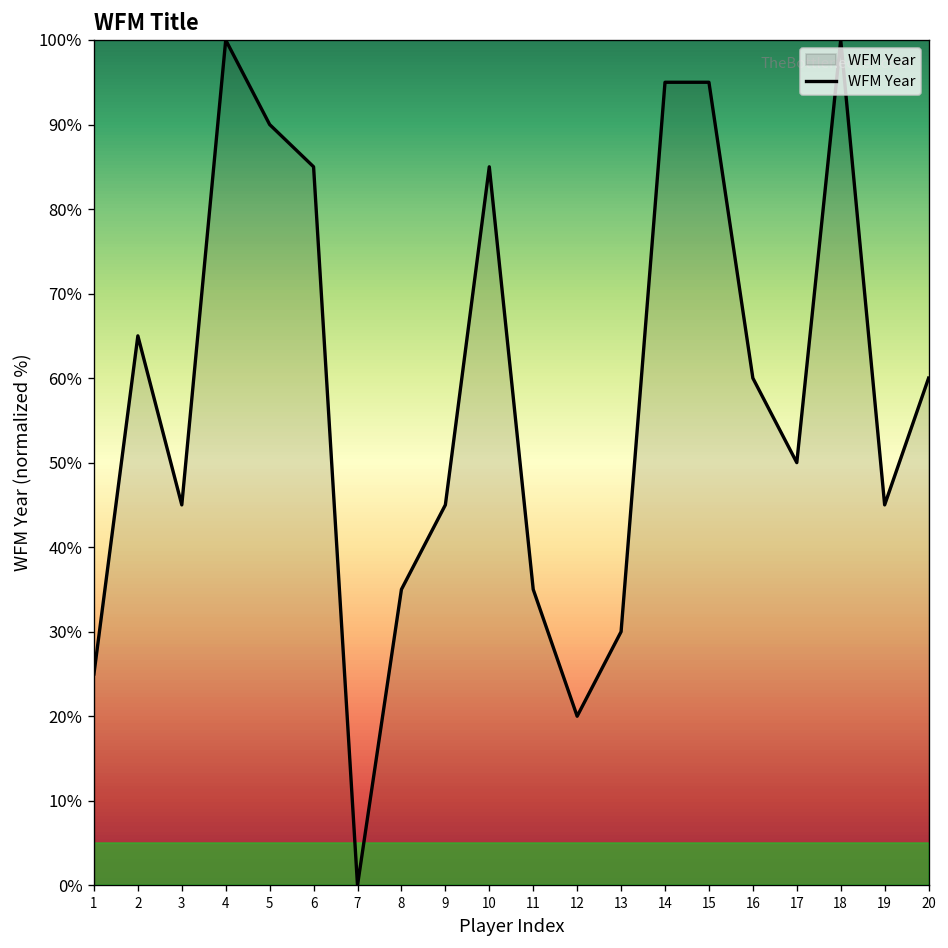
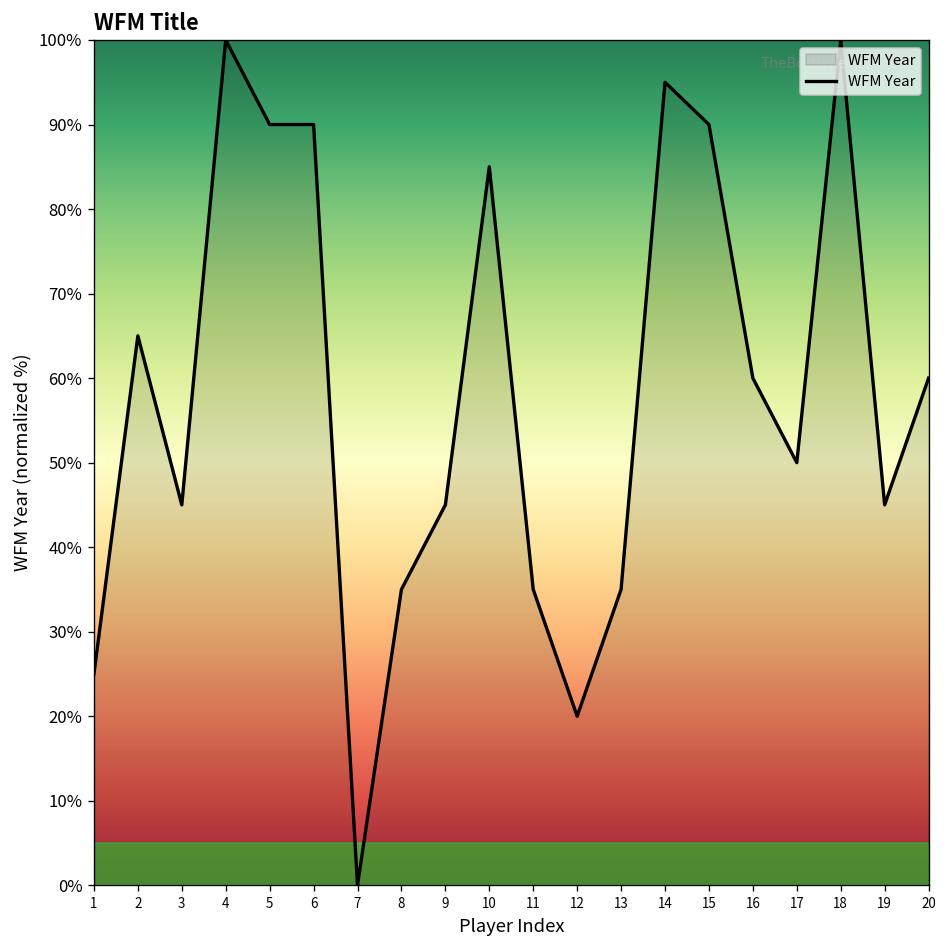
  {
    "1": "25%",
    "2": "65%",
    "3": "45%",
    "4": "100%",
    "5": "90%",
-   "6": "85%",
+   "6": "90%",
    "8": "35%",
    "9": "45%",
    "10": "85%",
    "11": "35%",
    "12": "20%",
-   "13": "30%",
+   "13": "35%",
    "14": "95%",
-   "15": "95%",
+   "15": "90%",
    "16": "60%",
    "17": "50%",
    "18": "100%",
    "19": "45%",
    "20": "60%"
  }
